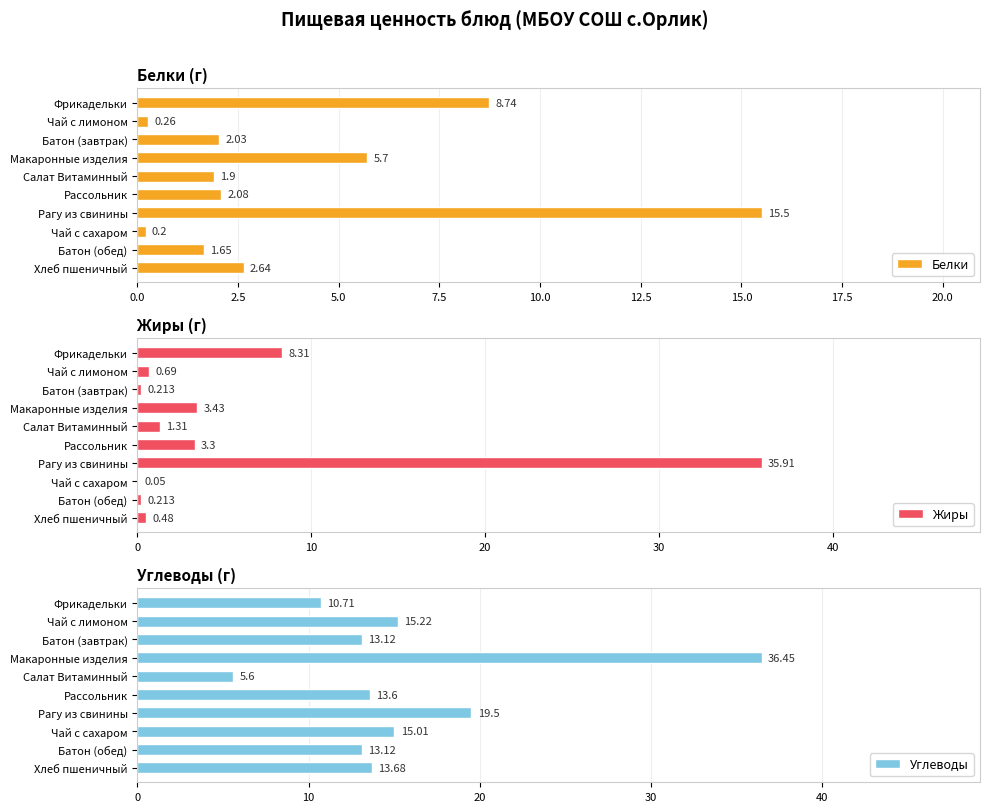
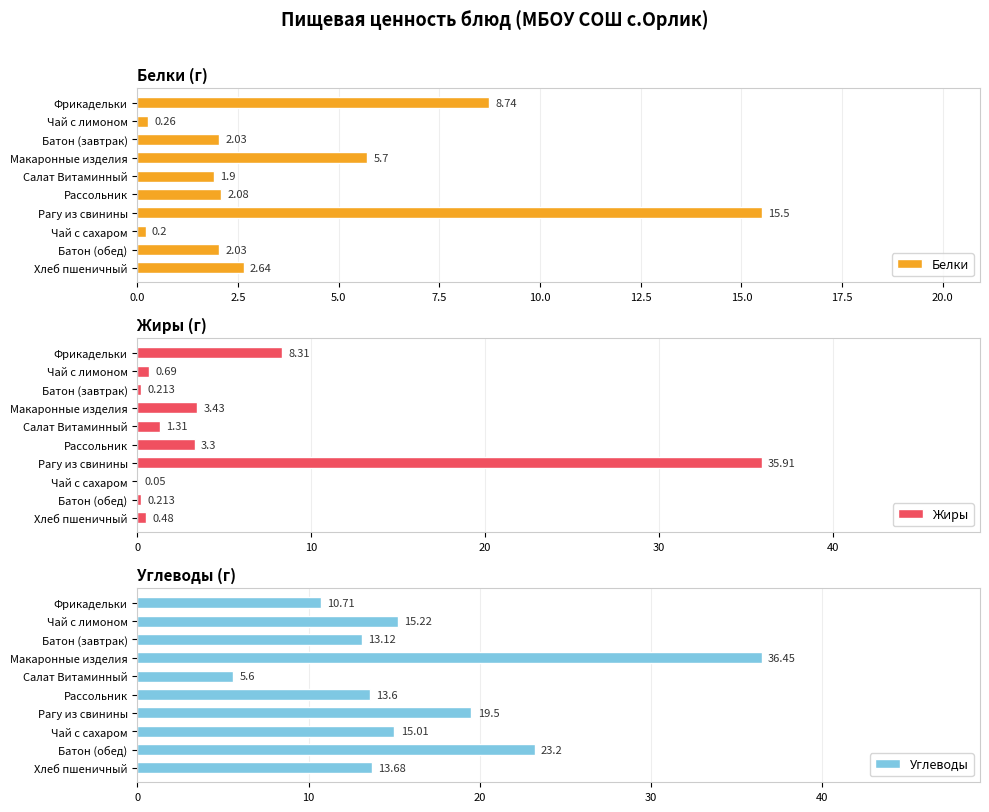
  {
    "Белки (г)": {
      "Фрикадельки": 8.74,
      "Чай с лимоном": 0.26,
      "Батон (завтрак)": 2.03,
      "Макаронные изделия": 5.7,
      "Салат Витаминный": 1.9,
      "Рассольник": 2.08,
      "Рагу из свинины": 15.5,
      "Чай с сахаром": 0.2,
-     "Батон (обед)": 1.65,
+     "Батон (обед)": 2.03,
      "Хлеб пшеничный": 2.64
    },
    "Жиры (г)": {
      "Фрикадельки": 8.31,
      "Чай с лимоном": 0.69,
      "Батон (завтрак)": 0.213,
      "Макаронные изделия": 3.43,
      "Салат Витаминный": 1.31,
      "Рассольник": 3.3,
      "Рагу из свинины": 35.91,
      "Чай с сахаром": 0.05,
      "Батон (обед)": 0.213,
      "Хлеб пшеничный": 0.48
    },
    "Углеводы (г)": {
      "Фрикадельки": 10.71,
      "Чай с лимоном": 15.22,
      "Батон (завтрак)": 13.12,
      "Макаронные изделия": 36.45,
      "Салат Витаминный": 5.6,
      "Рассольник": 13.6,
      "Рагу из свинины": 19.5,
      "Чай с сахаром": 15.01,
-     "Батон (обед)": 13.12,
+     "Батон (обед)": 23.2,
      "Хлеб пшеничный": 13.68
    }
  }
